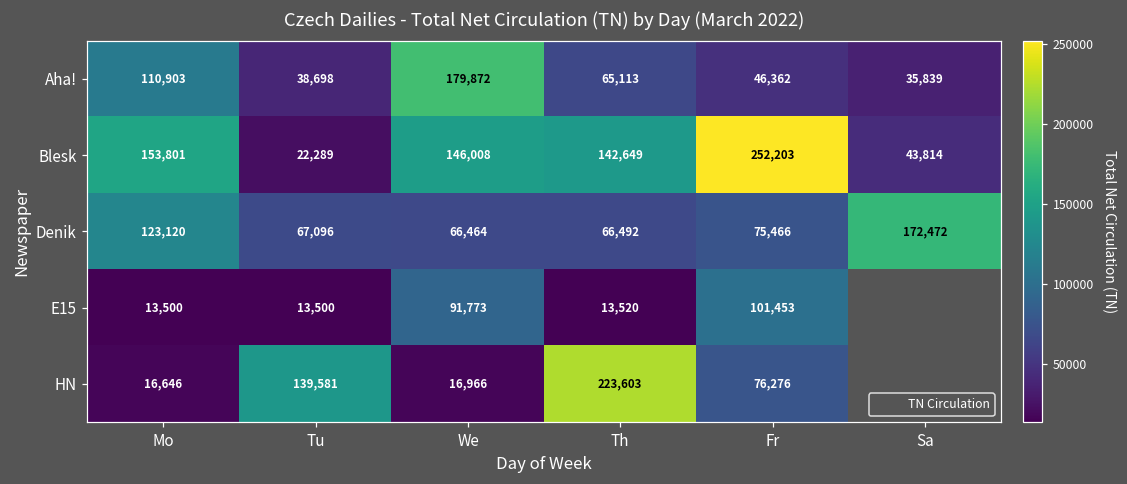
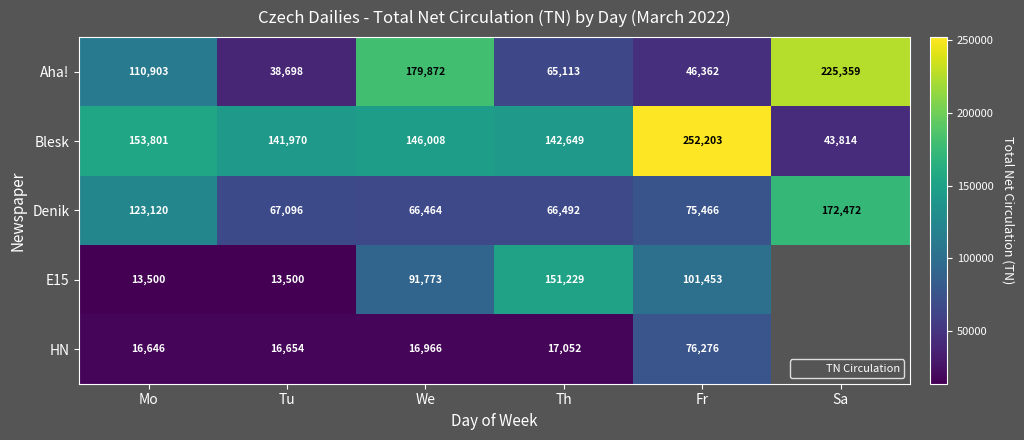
  {
    "Aha!": {
      "Mo": "110,903",
      "Tu": "38,698",
      "We": "179,872",
      "Th": "65,113",
      "Fr": "46,362",
-     "Sa": "35,839"
+     "Sa": "225,359"
    },
    "Blesk": {
      "Mo": "153,801",
-     "Tu": "22,289",
+     "Tu": "141,970",
      "We": "146,008",
      "Th": "142,649",
      "Fr": "252,203",
      "Sa": "43,814"
    },
    "Denik": {
      "Mo": "123,120",
      "Tu": "67,096",
      "We": "66,464",
      "Th": "66,492",
      "Fr": "75,466",
      "Sa": "172,472"
    },
    "E15": {
      "Mo": "13,500",
      "Tu": "13,500",
      "We": "91,773",
-     "Th": "13,520",
+     "Th": "151,229",
      "Fr": "101,453"
    },
    "HN": {
      "Mo": "16,646",
-     "Tu": "139,581",
+     "Tu": "16,654",
      "We": "16,966",
-     "Th": "223,603",
+     "Th": "17,052",
      "Fr": "76,276"
    }
  }
